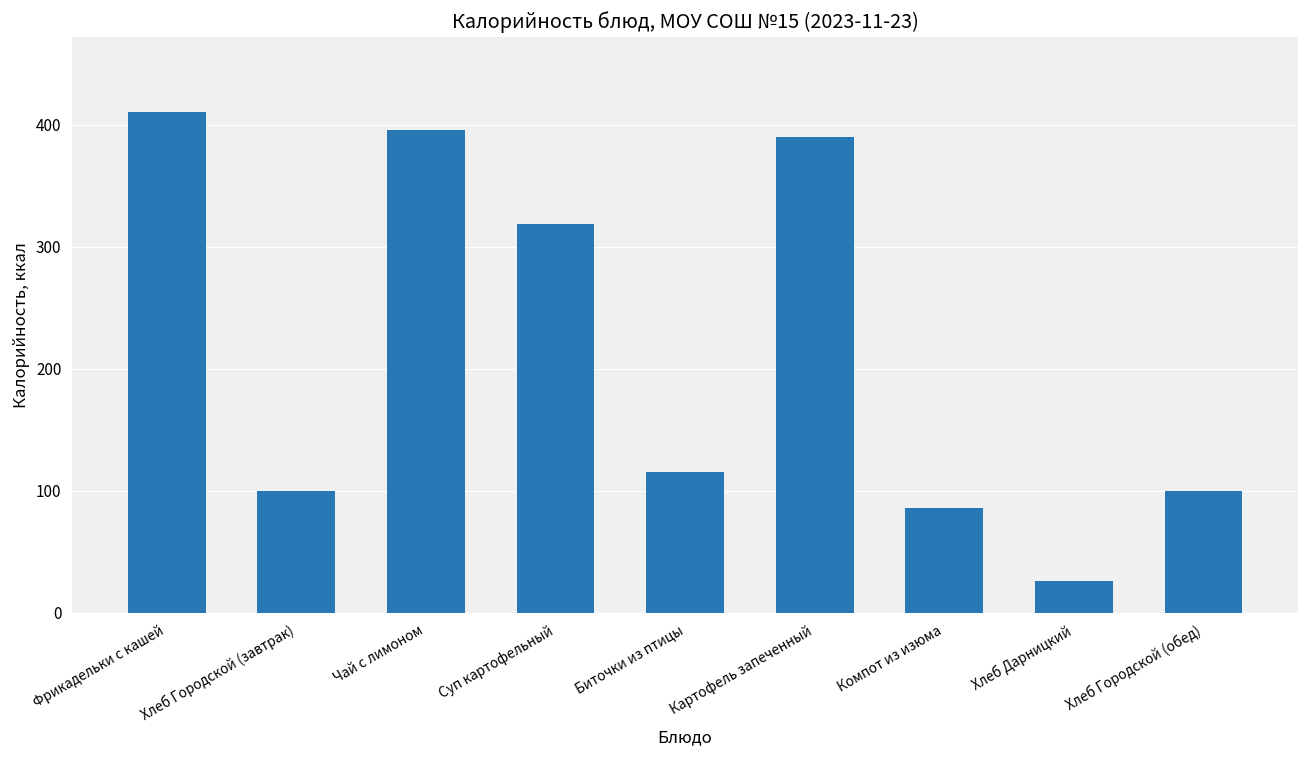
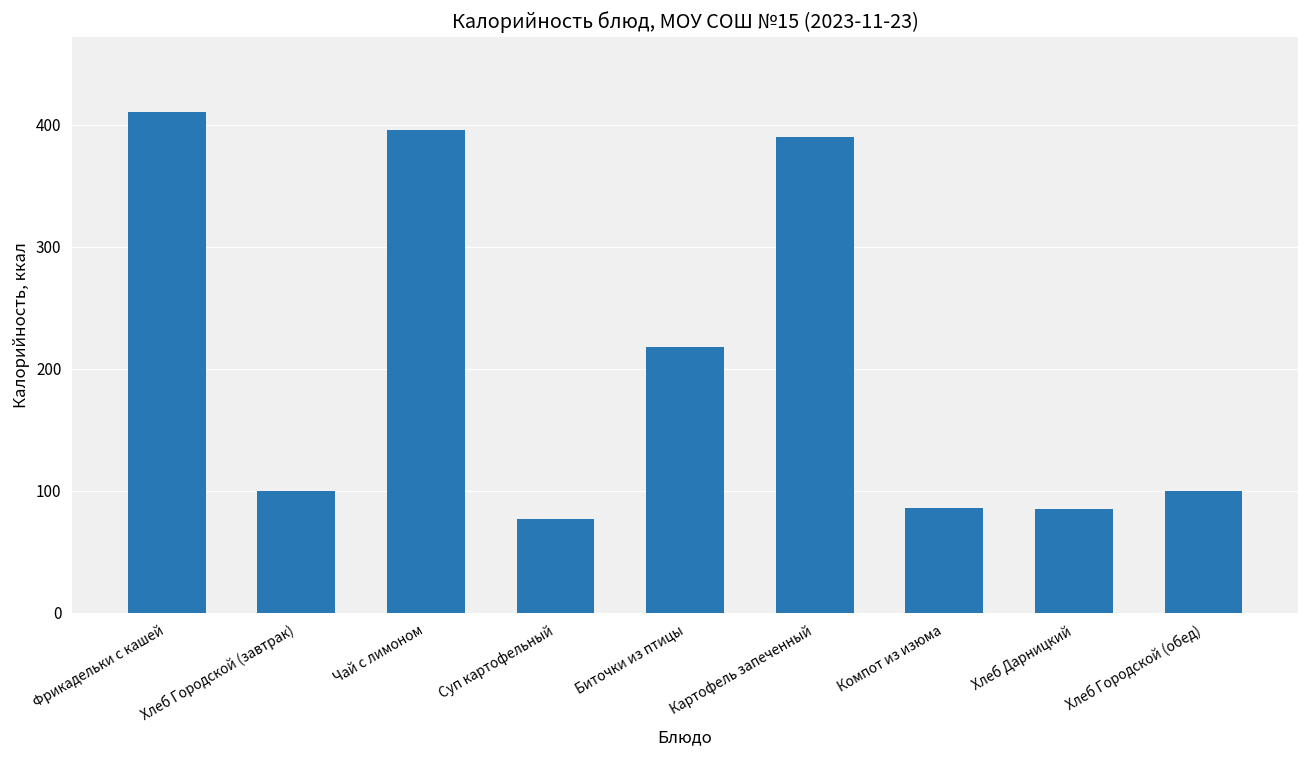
  {
    "Фрикадельки с кашей": 410,
    "Хлеб Городской (завтрак)": 100,
    "Чай с лимоном": 396,
-   "Суп картофельный": 319,
-   "Биточки из птицы": 116,
+   "Суп картофельный": 77,
+   "Биточки из птицы": 218,
    "Картофель запеченный": 390,
    "Компот из изюма": 86,
-   "Хлеб Дарницкий": 26,
+   "Хлеб Дарницкий": 85,
    "Хлеб Городской (обед)": 100
  }
